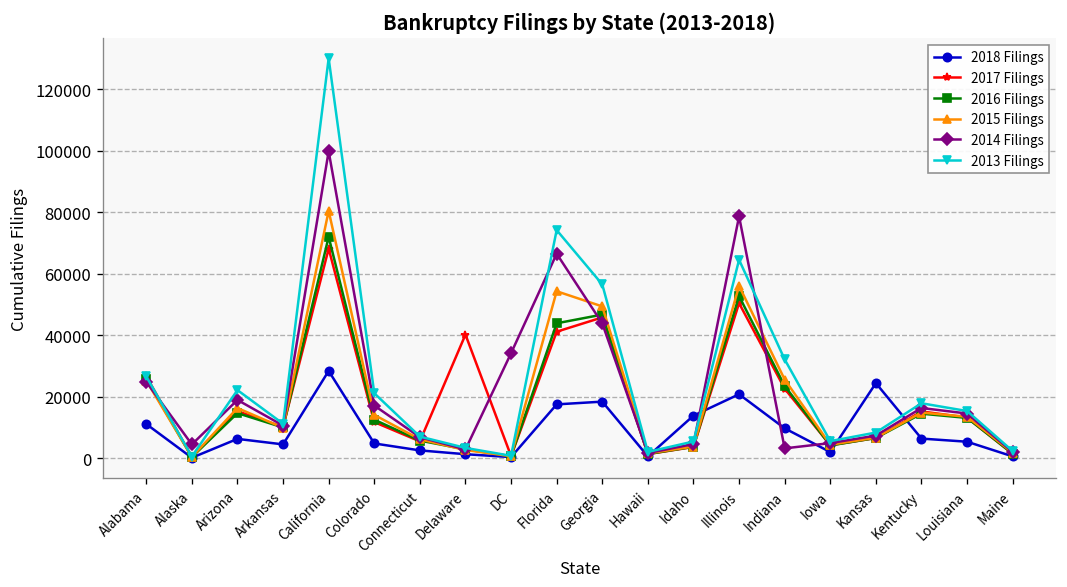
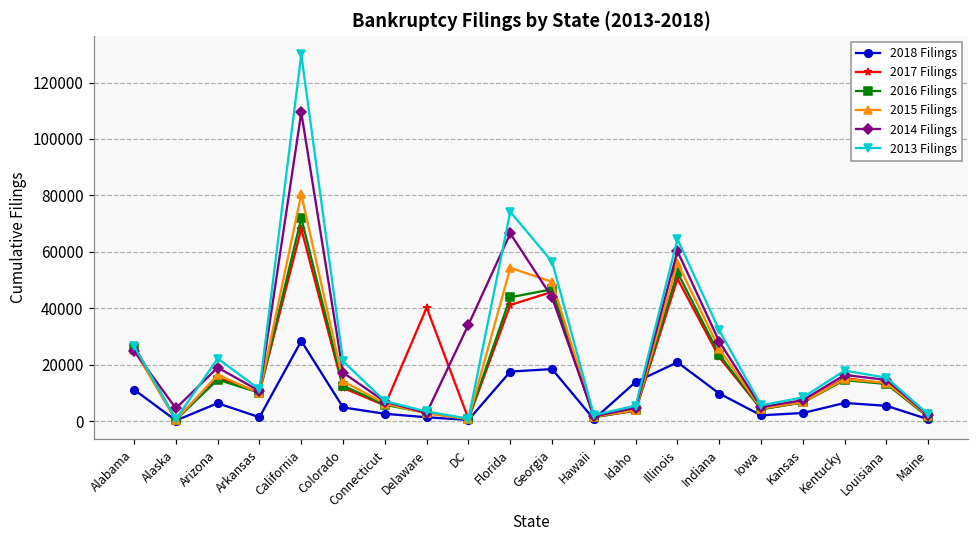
  {
    "2018 Filings": {
      "Alabama": 11000,
      "Arizona": 6000,
-     "Arkansas": 5000,
+     "Arkansas": 1000,
      "California": 28000,
      "Colorado": 5000,
      "Connecticut": 3000,
      "Delaware": 1000,
      "Florida": 18000,
      "Georgia": 18000,
      "Idaho": 14000,
      "Illinois": 21000,
      "Indiana": 10000,
      "Iowa": 2000,
-     "Kansas": 24000,
+     "Kansas": 3000,
      "Kentucky": 6000,
      "Louisiana": 5000
    },
    "2017 Filings": {
      "California": 68000,
      "Delaware": 40000,
      "Florida": 41000,
      "Illinois": 50000
    },
    "2016 Filings": {
      "California": 72000,
      "Florida": 44000,
      "Illinois": 53000
    },
    "2015 Filings": {
      "Arizona": 16000,
      "California": 80000,
      "Colorado": 14000,
      "Florida": 54000,
      "Georgia": 49000,
      "Illinois": 56000,
      "Indiana": 26000
    },
    "2014 Filings": {
      "Alaska": 4000,
      "Arizona": 19000,
-     "California": 100000,
+     "California": 109000,
      "Colorado": 17000,
      "DC": 34000,
      "Florida": 66000,
      "Georgia": 44000,
-     "Illinois": 79000,
-     "Indiana": 3000,
+     "Illinois": 60000,
+     "Indiana": 28000,
      "Kentucky": 16000
    },
    "2013 Filings": {
      "Arizona": 22000,
      "California": 130000,
      "Colorado": 21000,
      "Florida": 74000,
      "Georgia": 56000,
      "Illinois": 64000,
      "Indiana": 32000,
      "Kentucky": 18000
    }
  }
